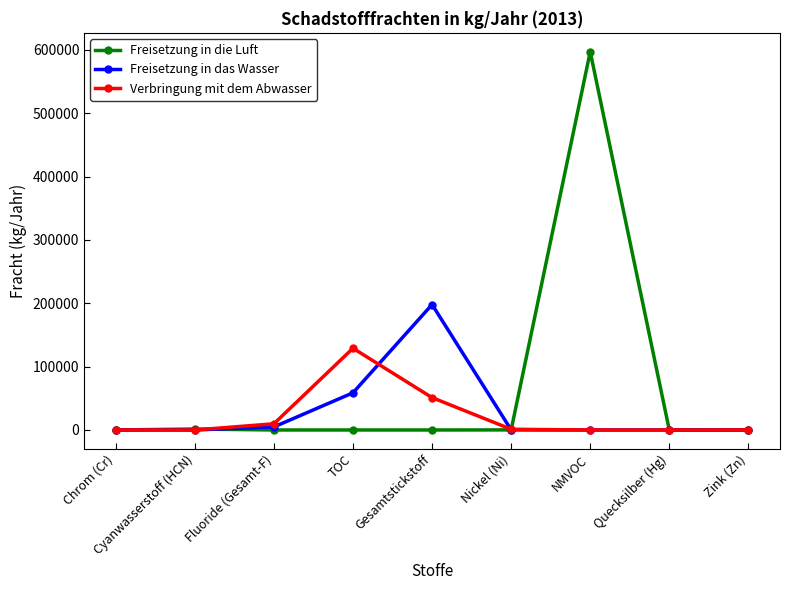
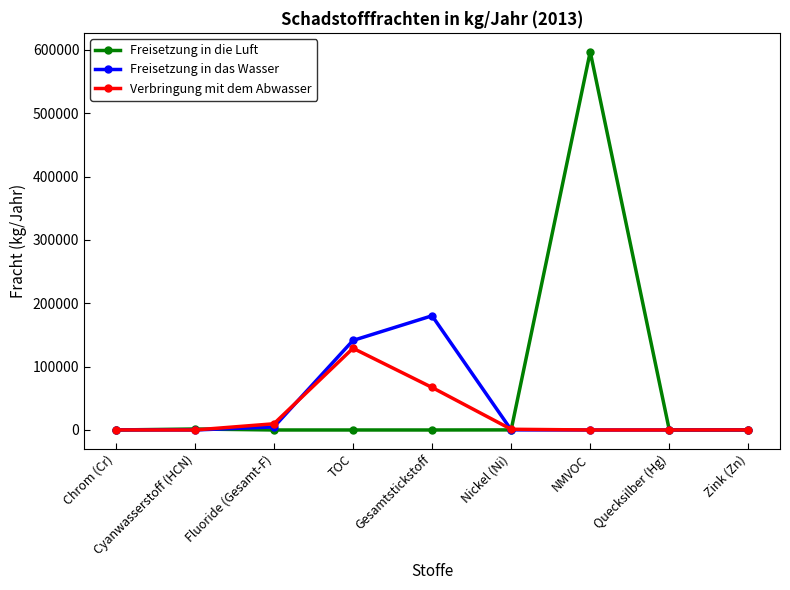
  {
    "Freisetzung in die Luft": {
      "Fluoride (Gesamt-F)": 0,
      "TOC": 0,
      "Gesamtstickstoff": 0,
      "NMVOC": 600000
    },
    "Freisetzung in das Wasser": {
      "Fluoride (Gesamt-F)": 0,
-     "TOC": 60000,
-     "Gesamtstickstoff": 200000
+     "TOC": 140000,
+     "Gesamtstickstoff": 180000
    },
    "Verbringung mit dem Abwasser": {
      "Fluoride (Gesamt-F)": 10000,
      "TOC": 130000,
-     "Gesamtstickstoff": 50000
+     "Gesamtstickstoff": 70000
    }
  }
